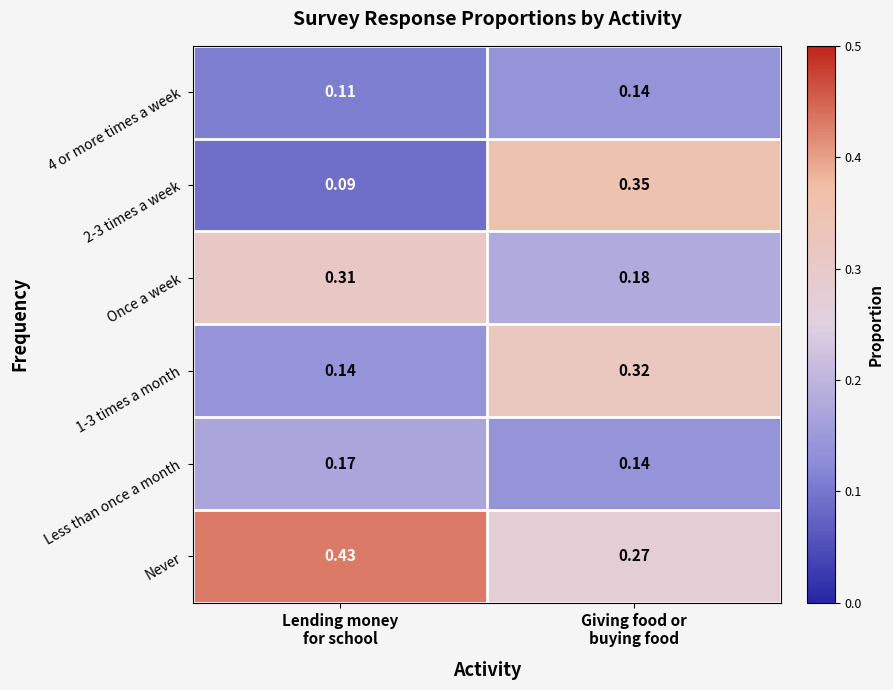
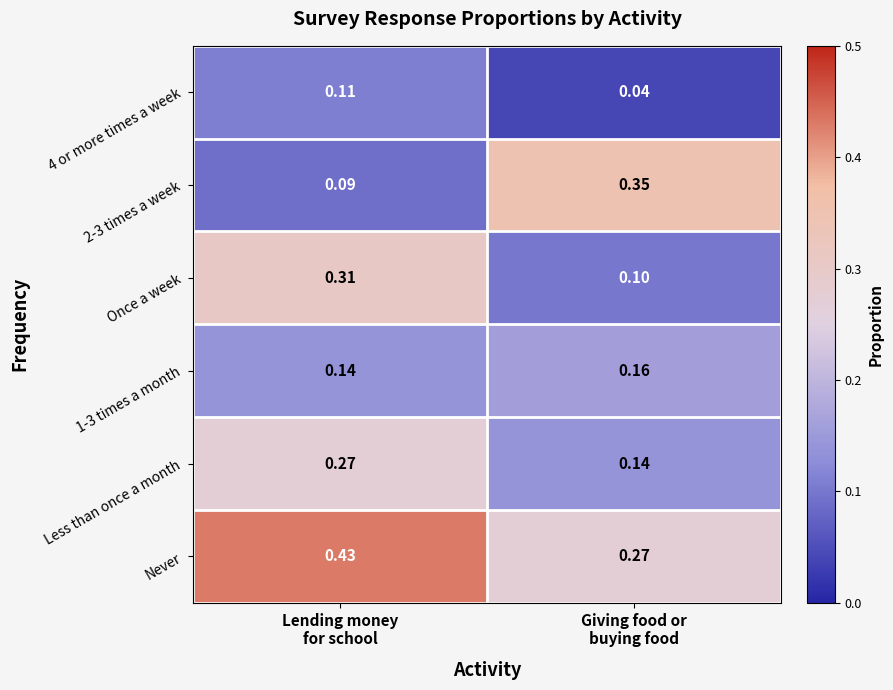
  {
    "4 or more times a week": {
      "Lending money for school": 0.11,
-     "Giving food or buying food": 0.14
+     "Giving food or buying food": 0.04
    },
    "2-3 times a week": {
      "Lending money for school": 0.09,
      "Giving food or buying food": 0.35
    },
    "Once a week": {
      "Lending money for school": 0.31,
-     "Giving food or buying food": 0.18
+     "Giving food or buying food": 0.10
    },
    "1-3 times a month": {
      "Lending money for school": 0.14,
-     "Giving food or buying food": 0.32
+     "Giving food or buying food": 0.16
    },
    "Less than once a month": {
-     "Lending money for school": 0.17,
+     "Lending money for school": 0.27,
      "Giving food or buying food": 0.14
    },
    "Never": {
      "Lending money for school": 0.43,
      "Giving food or buying food": 0.27
    }
  }
